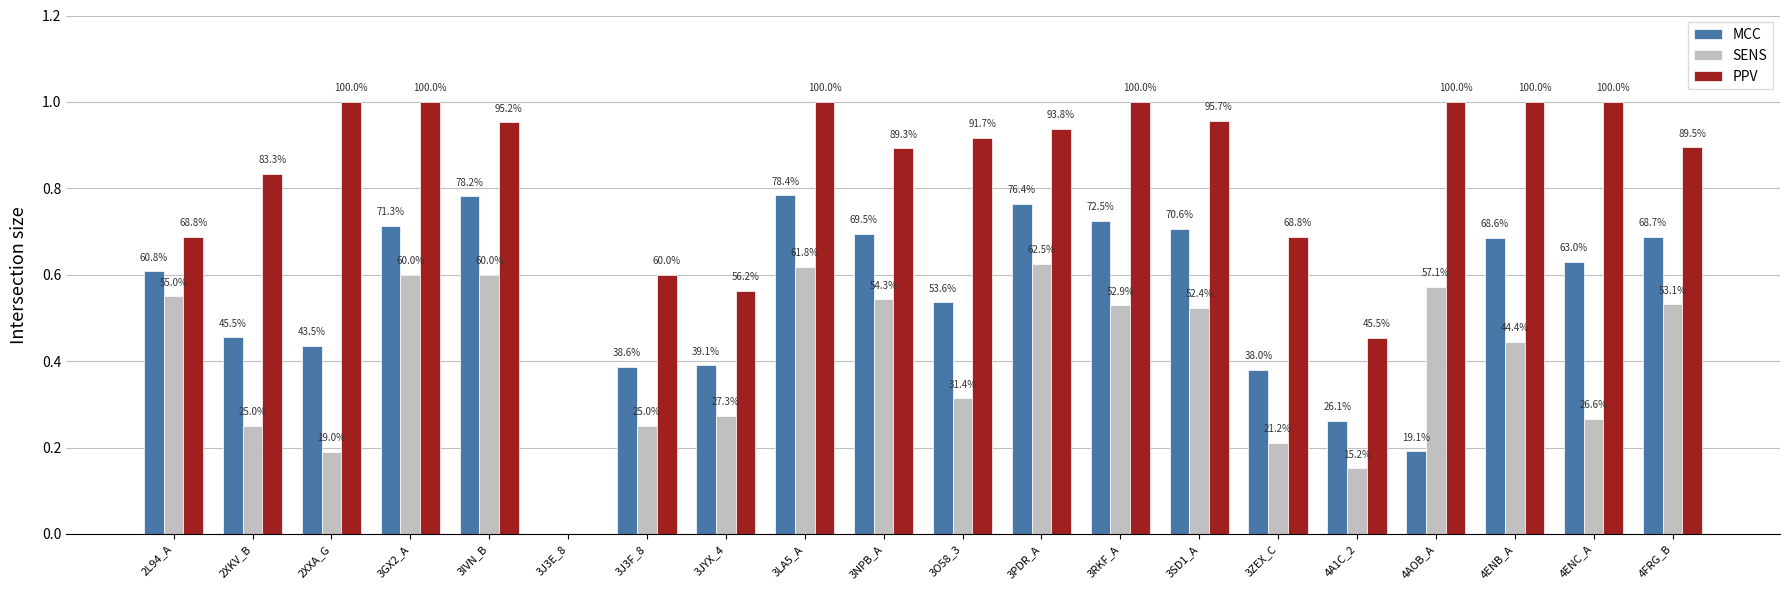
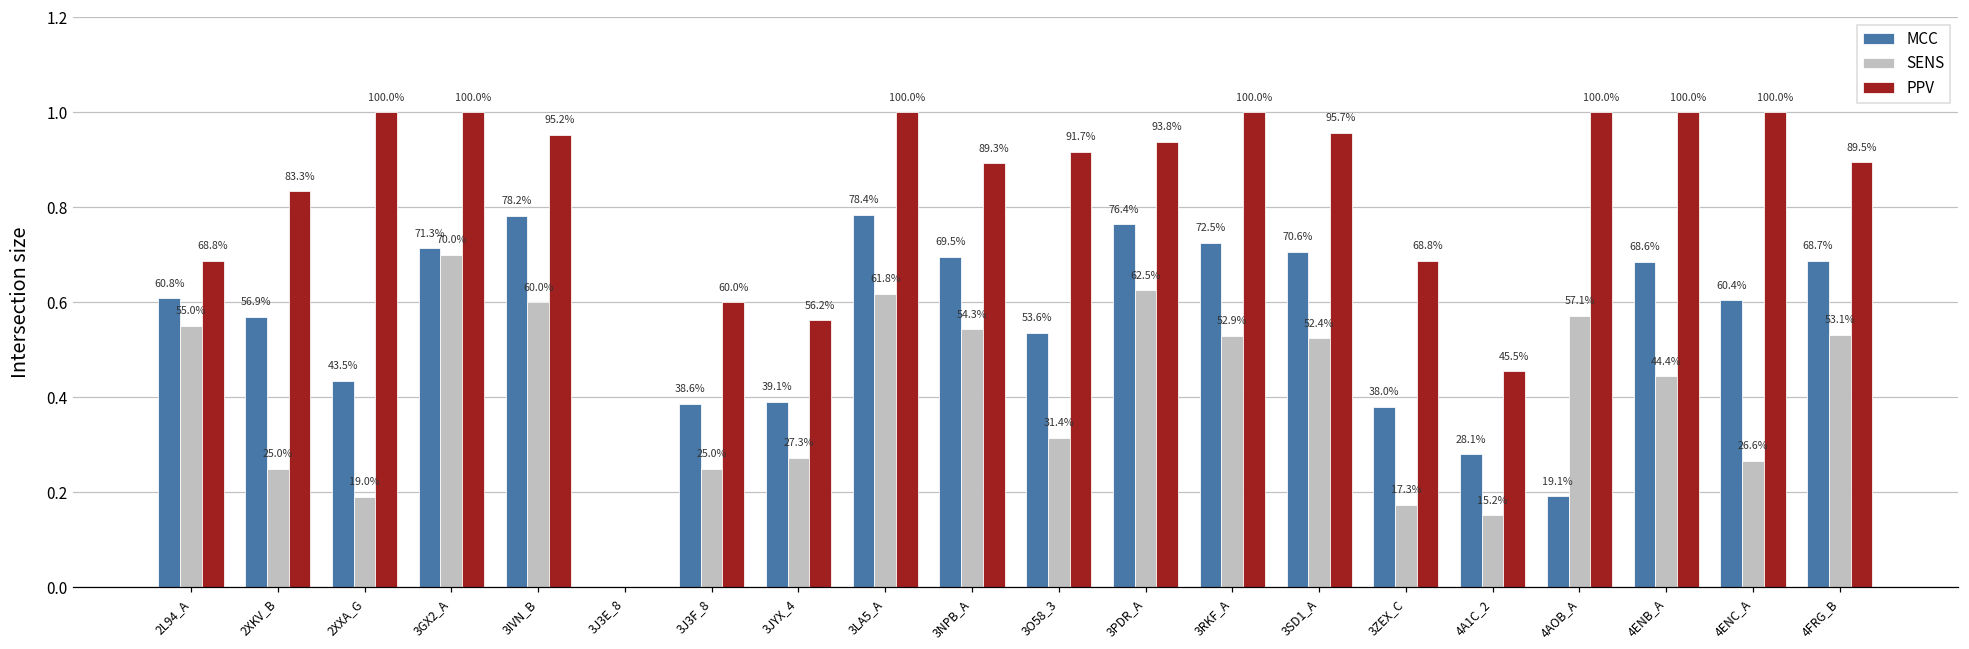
  {
    "MCC": {
      "2L94_A": "60.8%",
-     "2XKV_B": "45.5%",
+     "2XKV_B": "56.9%",
      "2XXA_G": "43.5%",
      "3GX2_A": "71.3%",
      "3IVN_B": "78.2%",
      "3J3F_8": "38.6%",
      "3JYX_4": "39.1%",
      "3LA5_A": "78.4%",
      "3NPB_A": "69.5%",
      "3O58_3": "53.6%",
      "3PDR_A": "76.4%",
      "3RKF_A": "72.5%",
      "3SD1_A": "70.6%",
      "3ZEX_C": "38.0%",
-     "4A1C_2": "26.1%",
+     "4A1C_2": "28.1%",
      "4AOB_A": "19.1%",
      "4ENB_A": "68.6%",
-     "4ENC_A": "63.0%",
+     "4ENC_A": "60.4%",
      "4FRG_B": "68.7%"
    },
    "SENS": {
      "2L94_A": "55.0%",
      "2XKV_B": "25.0%",
      "2XXA_G": "19.0%",
-     "3GX2_A": "60.0%",
+     "3GX2_A": "70.0%",
      "3IVN_B": "60.0%",
      "3J3F_8": "25.0%",
      "3JYX_4": "27.3%",
      "3LA5_A": "61.8%",
      "3NPB_A": "54.3%",
      "3O58_3": "31.4%",
      "3PDR_A": "62.5%",
      "3RKF_A": "52.9%",
      "3SD1_A": "52.4%",
-     "3ZEX_C": "21.2%",
+     "3ZEX_C": "17.3%",
      "4A1C_2": "15.2%",
      "4AOB_A": "57.1%",
      "4ENB_A": "44.4%",
      "4ENC_A": "26.6%",
      "4FRG_B": "53.1%"
    },
    "PPV": {
      "2L94_A": "68.8%",
      "2XKV_B": "83.3%",
      "2XXA_G": "100.0%",
      "3GX2_A": "100.0%",
      "3IVN_B": "95.2%",
      "3J3F_8": "60.0%",
      "3JYX_4": "56.2%",
      "3LA5_A": "100.0%",
      "3NPB_A": "89.3%",
      "3O58_3": "91.7%",
      "3PDR_A": "93.8%",
      "3RKF_A": "100.0%",
      "3SD1_A": "95.7%",
      "3ZEX_C": "68.8%",
      "4A1C_2": "45.5%",
      "4AOB_A": "100.0%",
      "4ENB_A": "100.0%",
      "4ENC_A": "100.0%",
      "4FRG_B": "89.5%"
    }
  }
